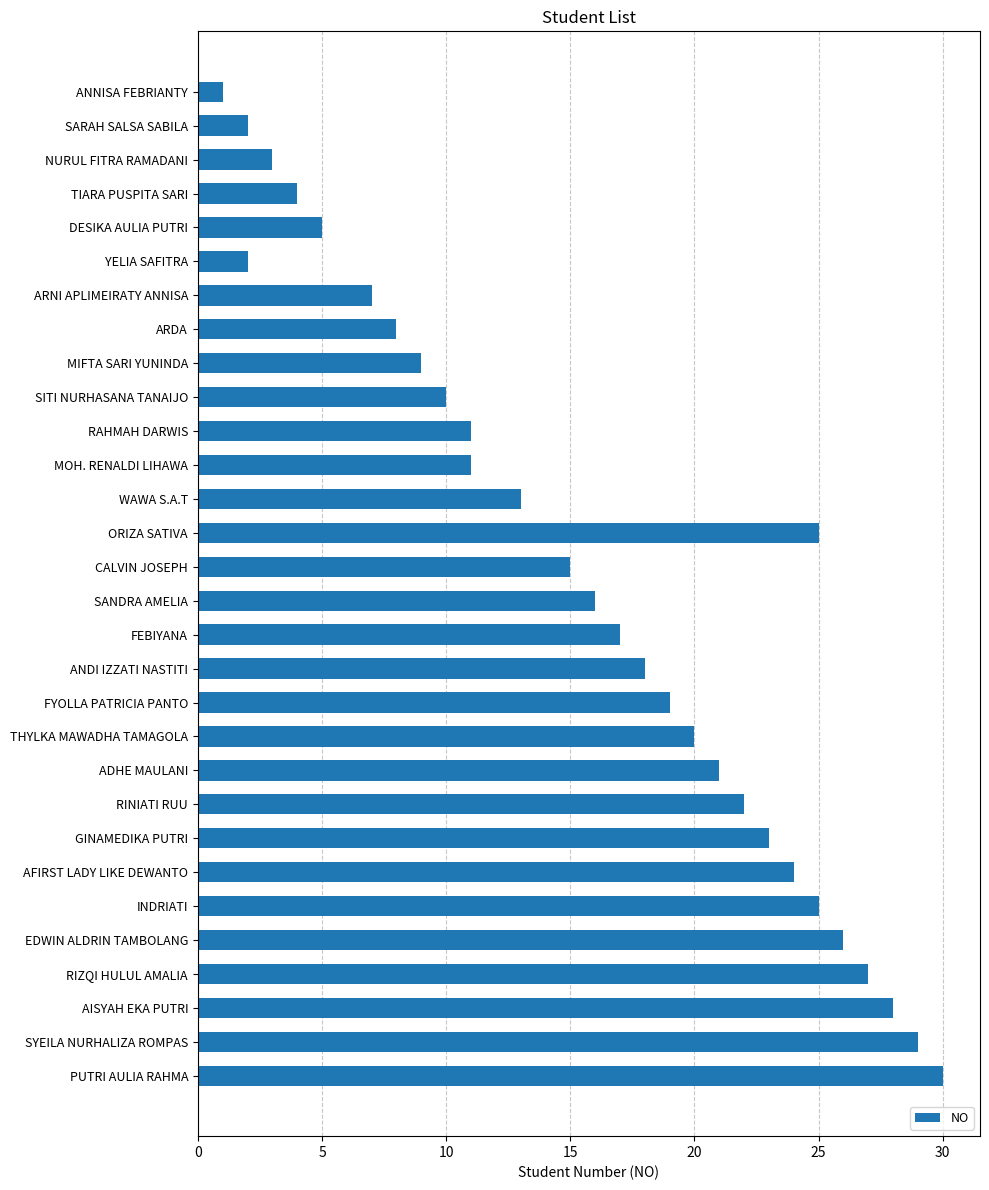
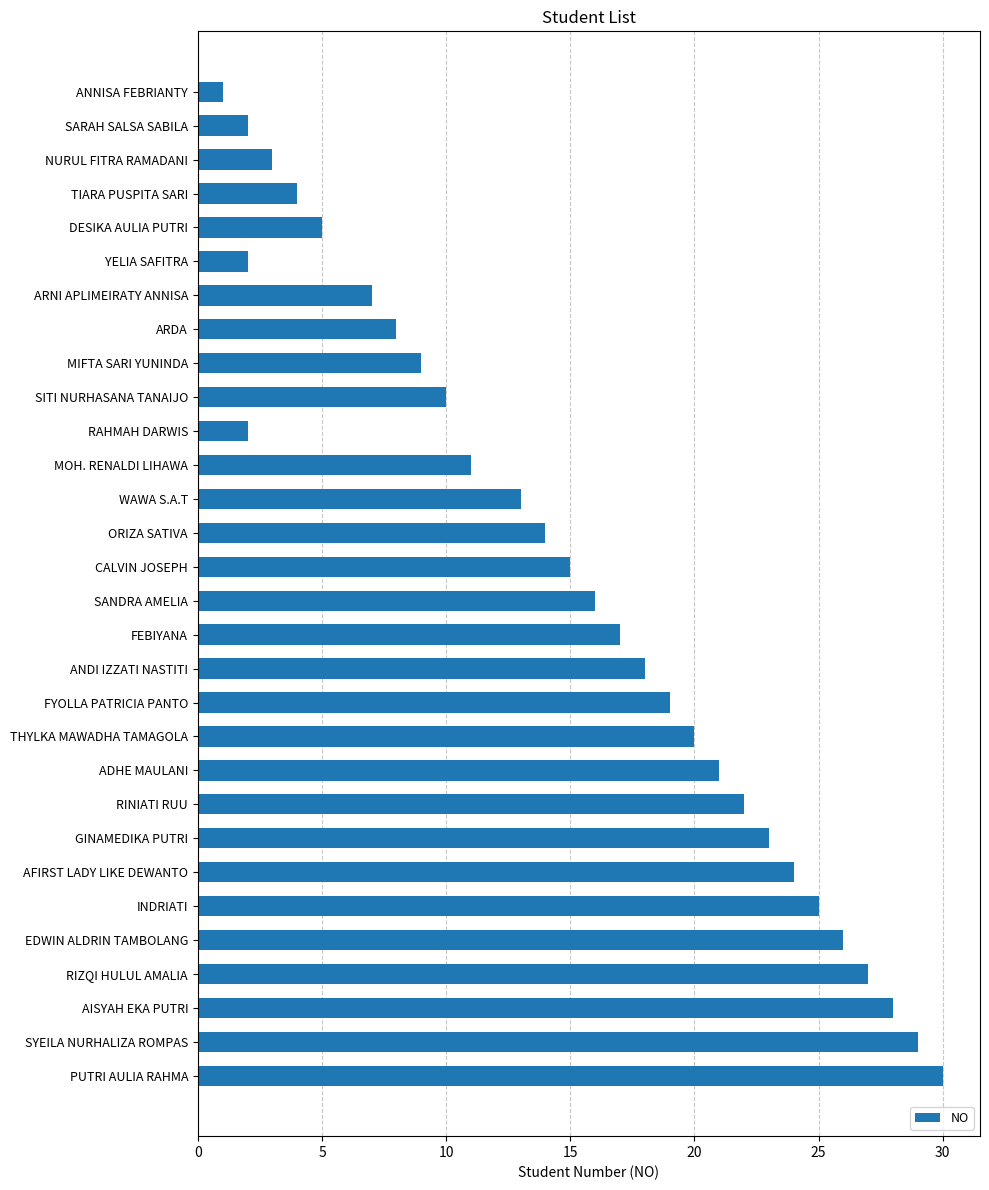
  {
    "ANNISA FEBRIANTY": 1,
    "SARAH SALSA SABILA": 2,
    "NURUL FITRA RAMADANI": 3,
    "TIARA PUSPITA SARI": 4,
    "DESIKA AULIA PUTRI": 5,
    "YELIA SAFITRA": 2,
    "ARNI APLIMEIRATY ANNISA": 7,
    "ARDA": 8,
    "MIFTA SARI YUNINDA": 9,
    "SITI NURHASANA TANAIJO": 10,
-   "RAHMAH DARWIS": 11,
+   "RAHMAH DARWIS": 2,
    "MOH. RENALDI LIHAWA": 11,
    "WAWA S.A.T": 13,
-   "ORIZA SATIVA": 25,
+   "ORIZA SATIVA": 14,
    "CALVIN JOSEPH": 15,
    "SANDRA AMELIA": 16,
    "FEBIYANA": 17,
    "ANDI IZZATI NASTITI": 18,
    "FYOLLA PATRICIA PANTO": 19,
    "THYLKA MAWADHA TAMAGOLA": 20,
    "ADHE MAULANI": 21,
    "RINIATI RUU": 22,
    "GINAMEDIKA PUTRI": 23,
    "AFIRST LADY LIKE DEWANTO": 24,
    "INDRIATI": 25,
    "EDWIN ALDRIN TAMBOLANG": 26,
    "RIZQI HULUL AMALIA": 27,
    "AISYAH EKA PUTRI": 28,
    "SYEILA NURHALIZA ROMPAS": 29,
    "PUTRI AULIA RAHMA": 30
  }
